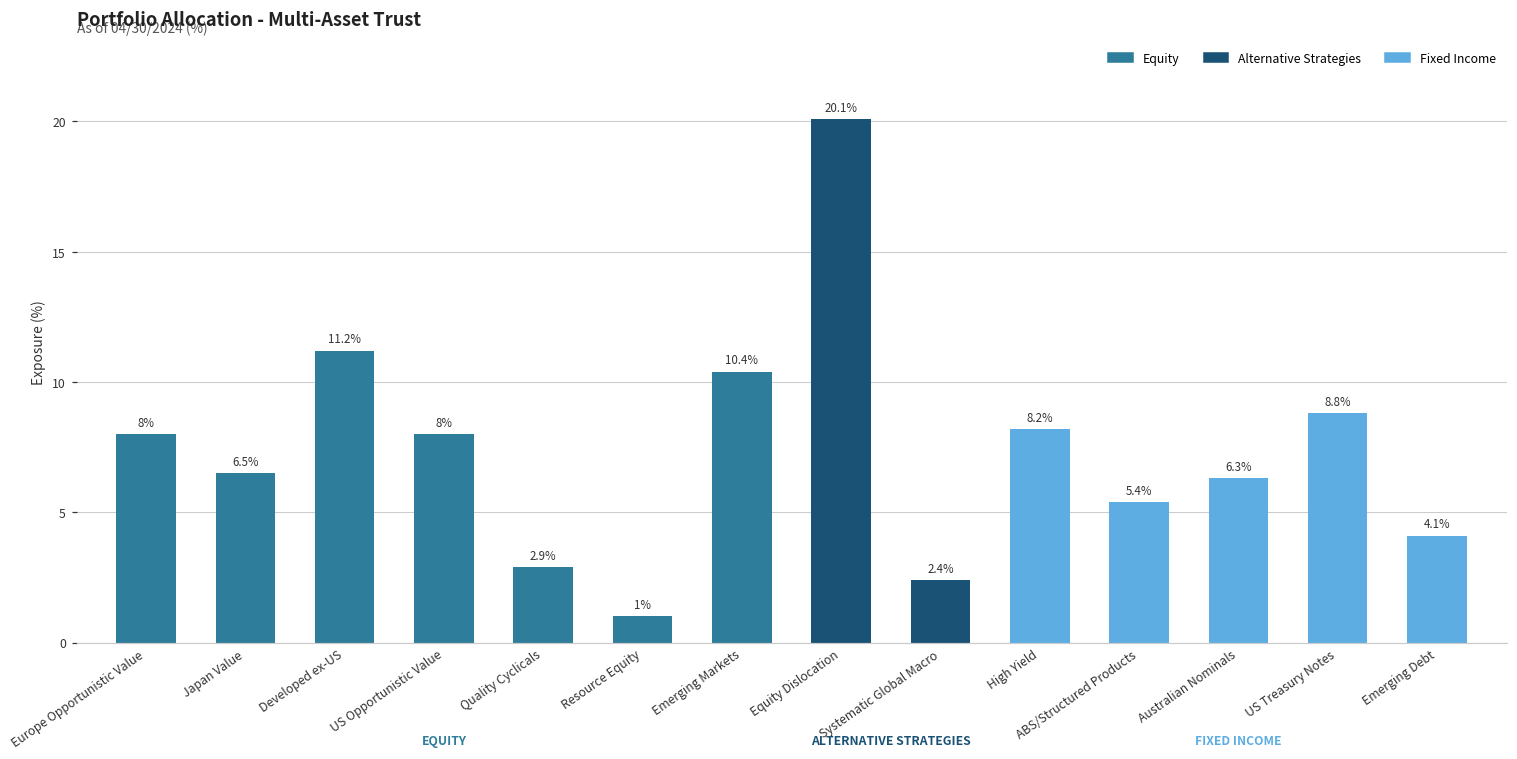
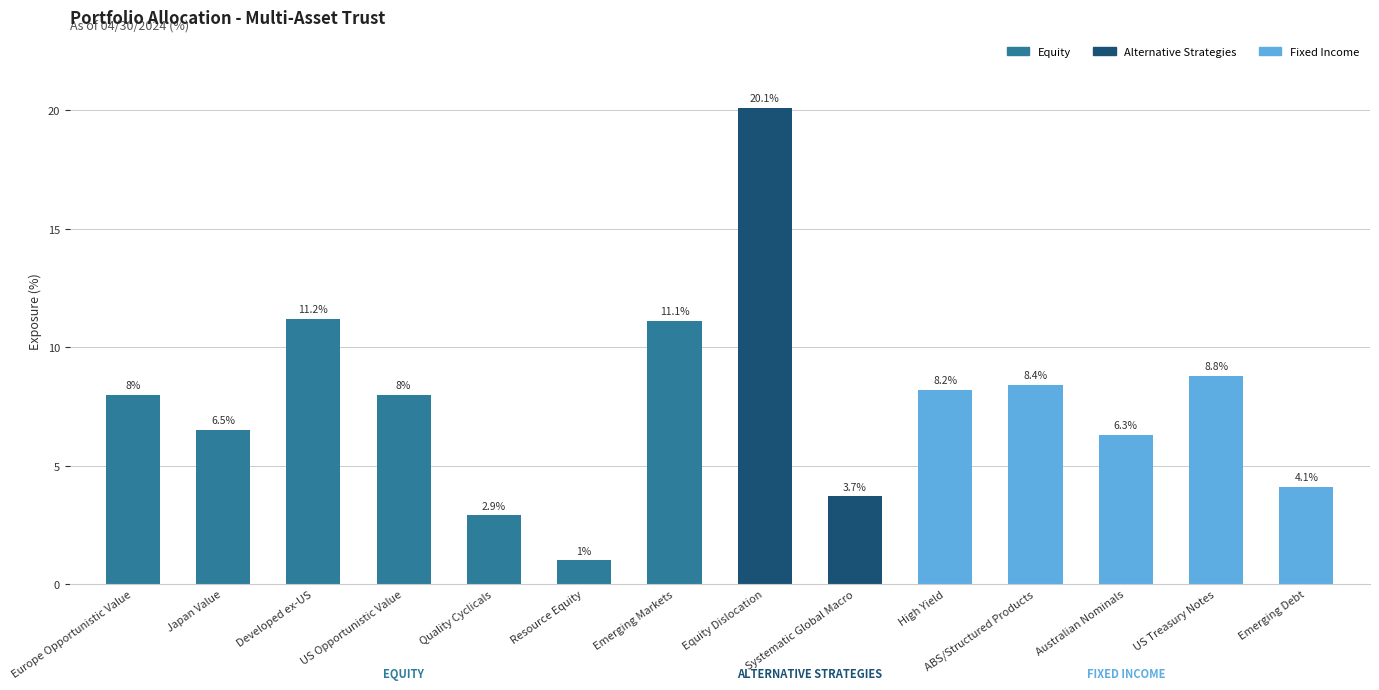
  {
    "Europe Opportunistic Value": "8%",
    "Japan Value": "6.5%",
    "Developed ex-US": "11.2%",
    "US Opportunistic Value": "8%",
    "Quality Cyclicals": "2.9%",
    "Resource Equity": "1%",
-   "Emerging Markets": "10.4%",
+   "Emerging Markets": "11.1%",
    "Equity Dislocation": "20.1%",
-   "Systematic Global Macro": "2.4%",
+   "Systematic Global Macro": "3.7%",
    "High Yield": "8.2%",
-   "ABS/Structured Products": "5.4%",
+   "ABS/Structured Products": "8.4%",
    "Australian Nominals": "6.3%",
    "US Treasury Notes": "8.8%",
    "Emerging Debt": "4.1%"
  }
